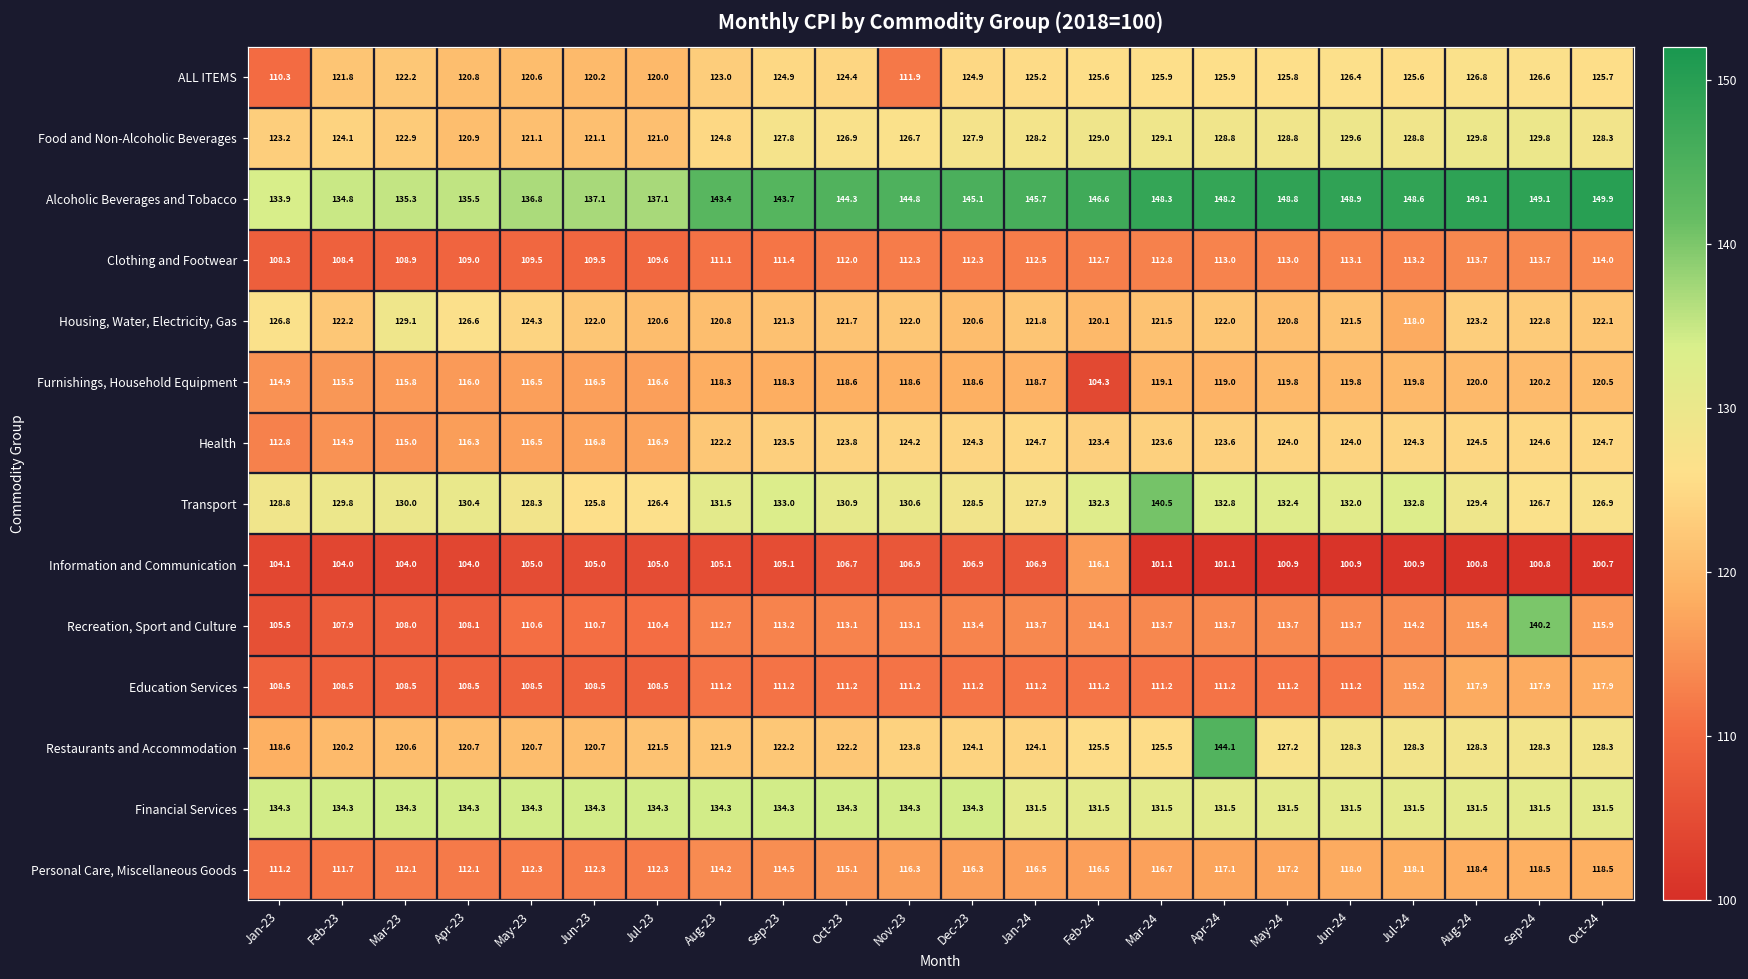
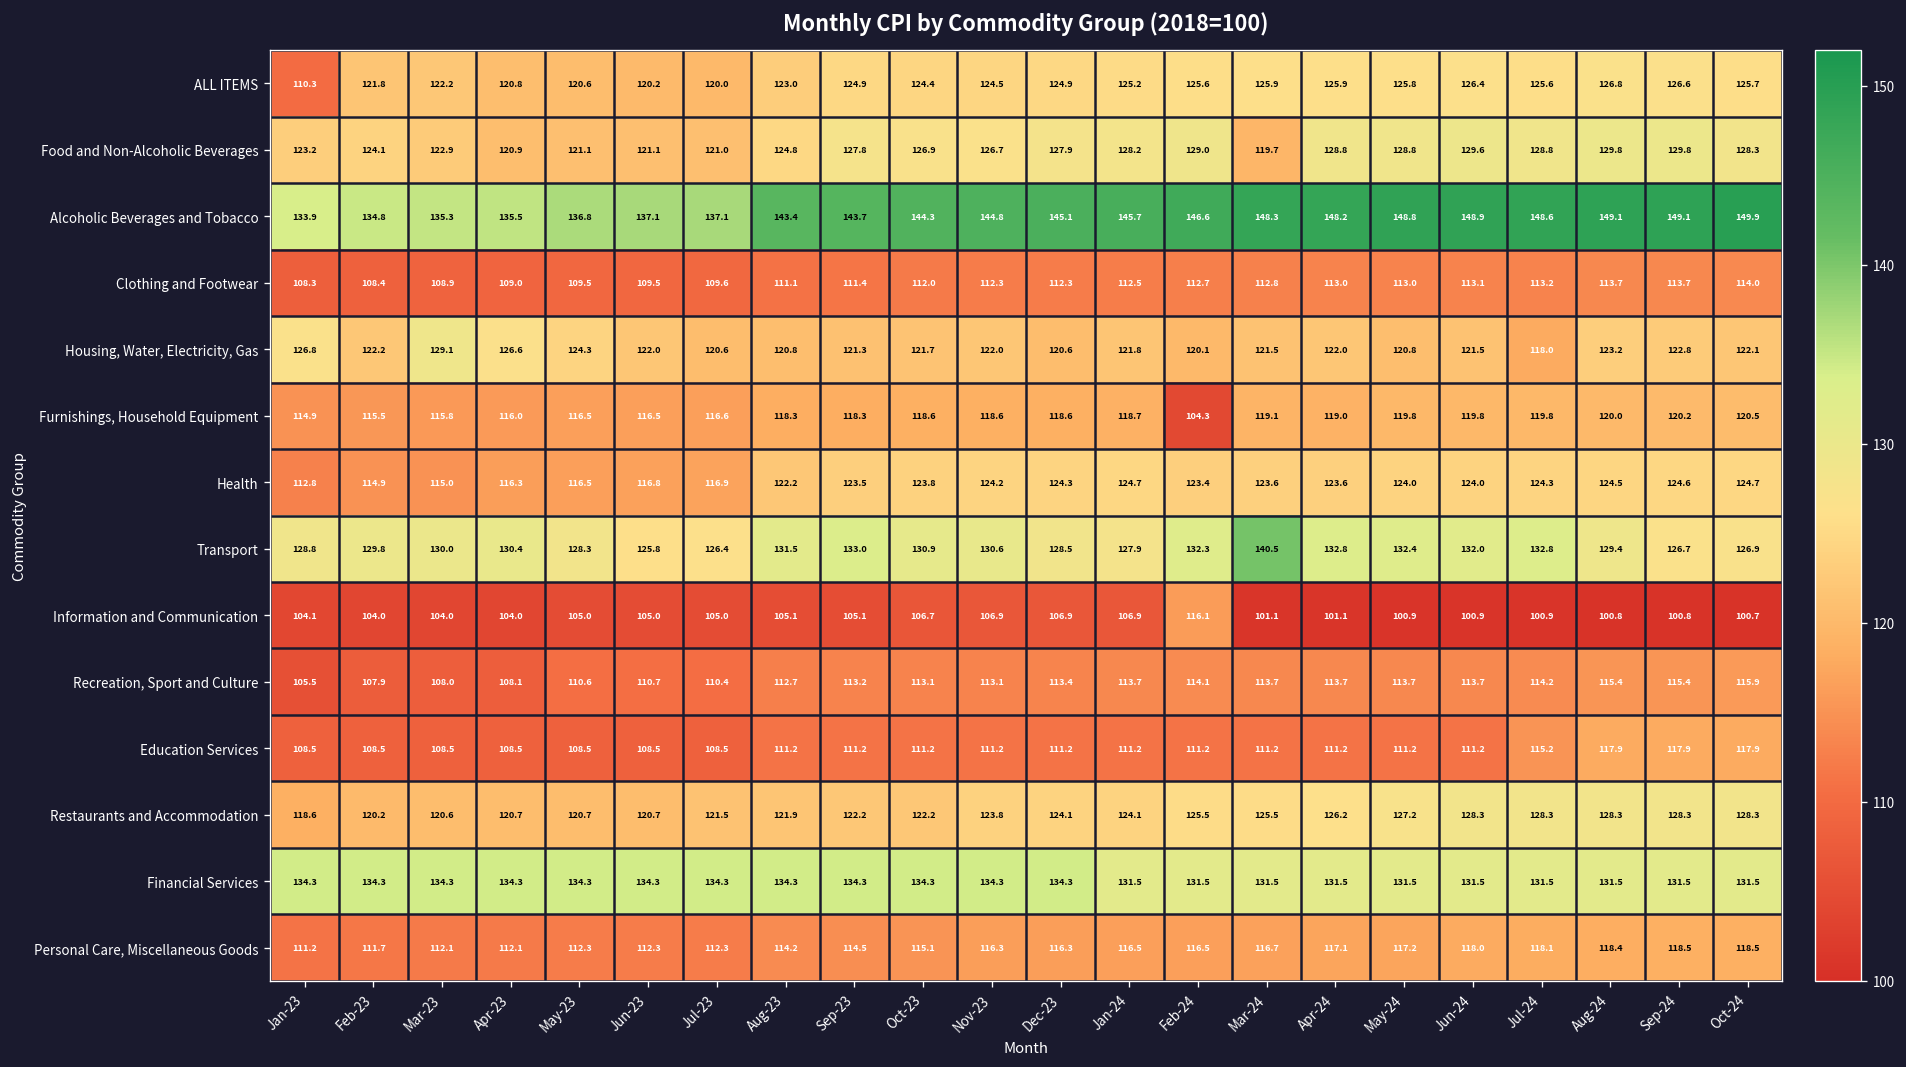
  {
    "ALL ITEMS": {
      "Jan-23": 110.3,
      "Feb-23": 121.8,
      "Mar-23": 122.2,
      "Apr-23": 120.8,
      "May-23": 120.6,
      "Jun-23": 120.2,
      "Jul-23": 120.0,
      "Aug-23": 123.0,
      "Sep-23": 124.9,
      "Oct-23": 124.4,
-     "Nov-23": 111.9,
+     "Nov-23": 124.5,
      "Dec-23": 124.9,
      "Jan-24": 125.2,
      "Feb-24": 125.6,
      "Mar-24": 125.9,
      "Apr-24": 125.9,
      "May-24": 125.8,
      "Jun-24": 126.4,
      "Jul-24": 125.6,
      "Aug-24": 126.8,
      "Sep-24": 126.6,
      "Oct-24": 125.7
    },
    "Food and Non-Alcoholic Beverages": {
      "Jan-23": 123.2,
      "Feb-23": 124.1,
      "Mar-23": 122.9,
      "Apr-23": 120.9,
      "May-23": 121.1,
      "Jun-23": 121.1,
      "Jul-23": 121.0,
      "Aug-23": 124.8,
      "Sep-23": 127.8,
      "Oct-23": 126.9,
      "Nov-23": 126.7,
      "Dec-23": 127.9,
      "Jan-24": 128.2,
      "Feb-24": 129.0,
-     "Mar-24": 129.1,
+     "Mar-24": 119.7,
      "Apr-24": 128.8,
      "May-24": 128.8,
      "Jun-24": 129.6,
      "Jul-24": 128.8,
      "Aug-24": 129.8,
      "Sep-24": 129.8,
      "Oct-24": 128.3
    },
    "Recreation, Sport and Culture": {
      "Jan-23": 105.5,
      "Feb-23": 107.9,
      "Mar-23": 108.0,
      "Apr-23": 108.1,
      "May-23": 110.6,
      "Jun-23": 110.7,
      "Jul-23": 110.4,
      "Aug-23": 112.7,
      "Sep-23": 113.2,
      "Oct-23": 113.1,
      "Nov-23": 113.1,
      "Dec-23": 113.4,
      "Jan-24": 113.7,
      "Feb-24": 114.1,
      "Mar-24": 113.7,
      "Apr-24": 113.7,
      "May-24": 113.7,
      "Jun-24": 113.7,
      "Jul-24": 114.2,
      "Aug-24": 115.4,
-     "Sep-24": 140.2,
+     "Sep-24": 115.4,
      "Oct-24": 115.9
    },
    "Restaurants and Accommodation": {
      "Jan-23": 118.6,
      "Feb-23": 120.2,
      "Mar-23": 120.6,
      "Apr-23": 120.7,
      "May-23": 120.7,
      "Jun-23": 120.7,
      "Jul-23": 121.5,
      "Aug-23": 121.9,
      "Sep-23": 122.2,
      "Oct-23": 122.2,
      "Nov-23": 123.8,
      "Dec-23": 124.1,
      "Jan-24": 124.1,
      "Feb-24": 125.5,
      "Mar-24": 125.5,
-     "Apr-24": 144.1,
+     "Apr-24": 126.2,
      "May-24": 127.2,
      "Jun-24": 128.3,
      "Jul-24": 128.3,
      "Aug-24": 128.3,
      "Sep-24": 128.3,
      "Oct-24": 128.3
    }
  }
